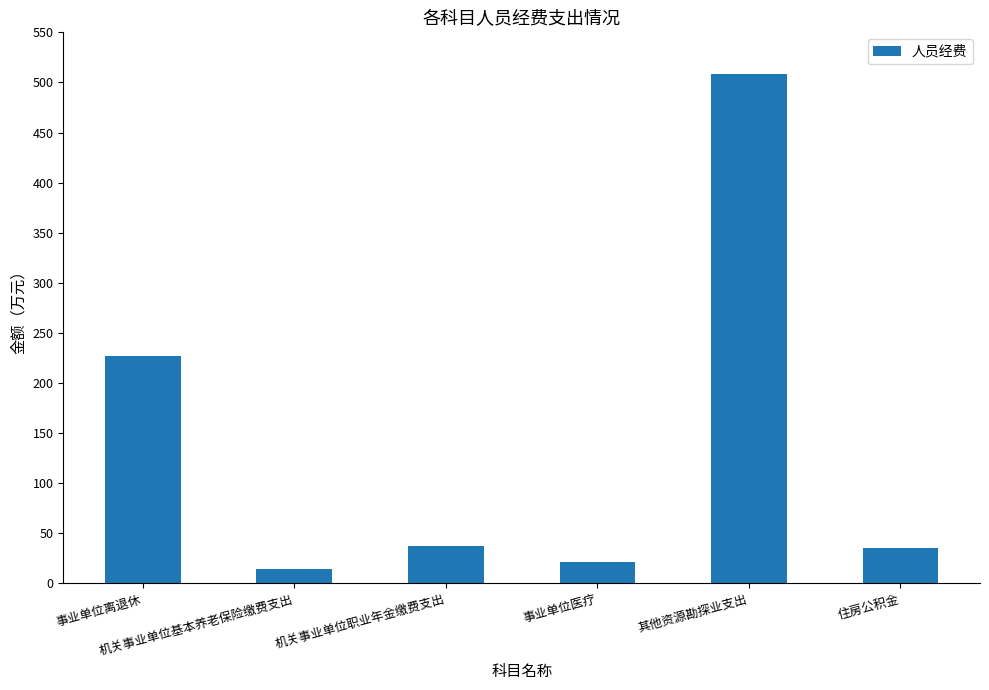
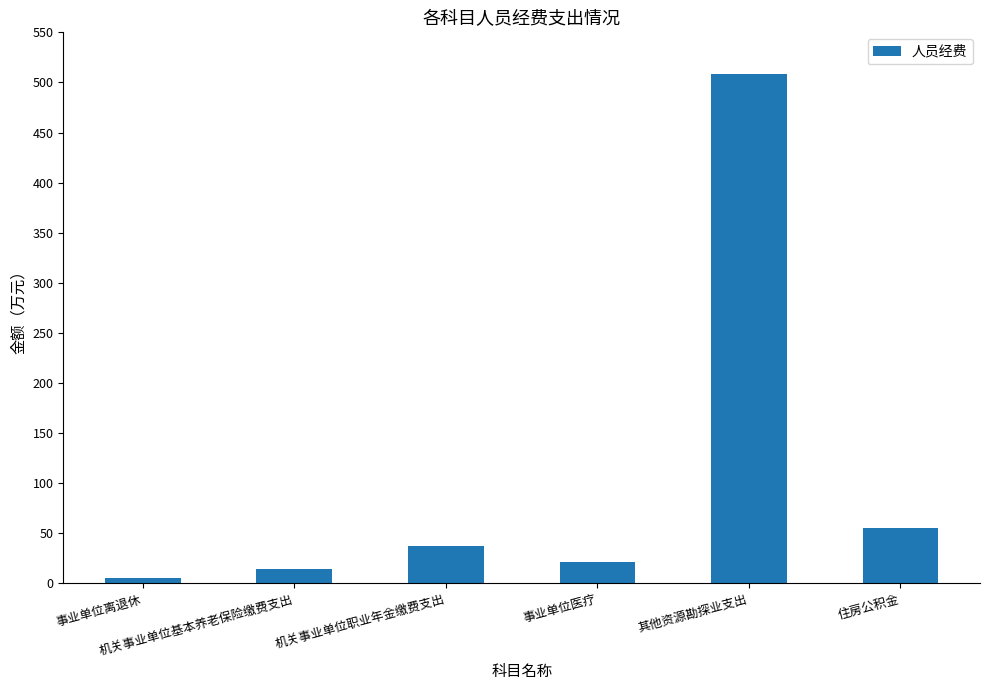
  {
-   "事业单位离退休": 227,
+   "事业单位离退休": 6,
    "机关事业单位基本养老保险缴费支出": 15,
    "机关事业单位职业年金缴费支出": 37,
    "事业单位医疗": 21,
    "其他资源勘探业支出": 508,
-   "住房公积金": 35
+   "住房公积金": 56
  }
